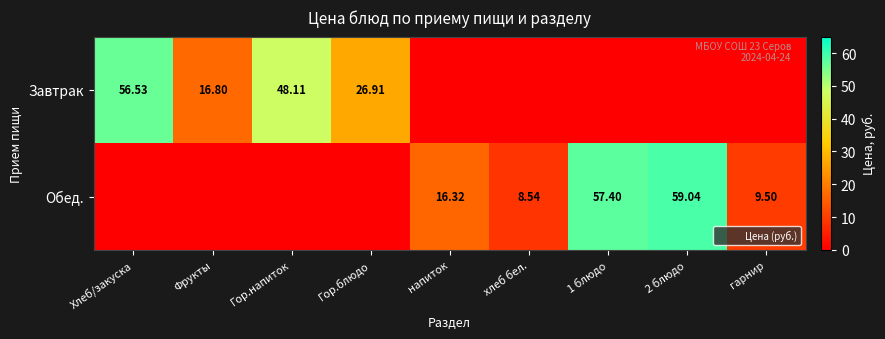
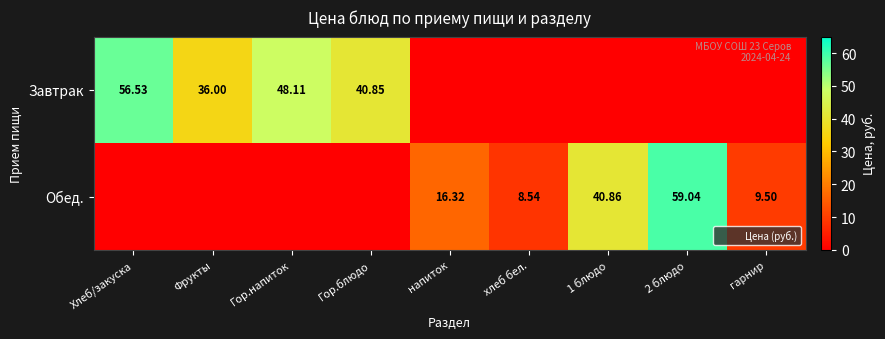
  {
    "Завтрак": {
      "Хлеб/закуска": 56.53,
-     "Фрукты": 16.80,
+     "Фрукты": 36.00,
      "Гор.напиток": 48.11,
-     "Гор.блюдо": 26.91
+     "Гор.блюдо": 40.85
    },
    "Обед.": {
      "напиток": 16.32,
      "хлеб бел.": 8.54,
-     "1 блюдо": 57.40,
+     "1 блюдо": 40.86,
      "2 блюдо": 59.04,
      "гарнир": 9.50
    }
  }
